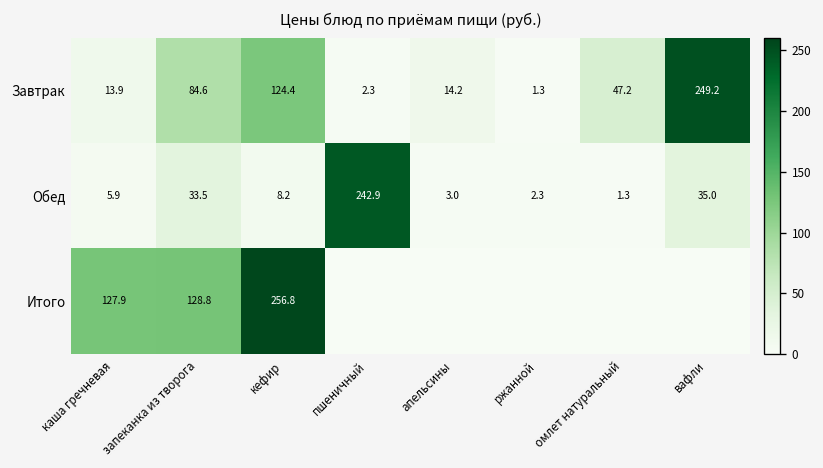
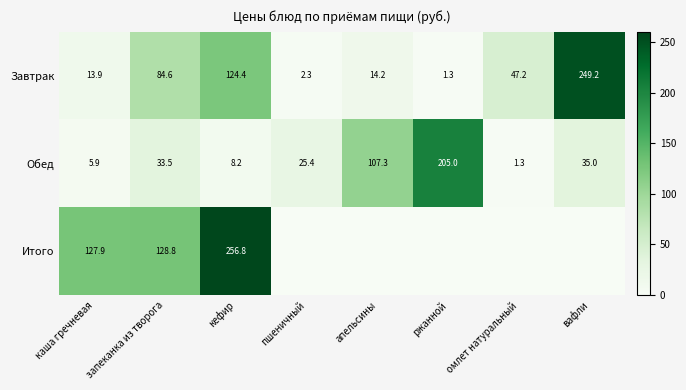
  {
    "Завтрак": {
      "каша гречневая": 13.9,
      "запеканка из творога": 84.6,
      "кефир": 124.4,
      "пшеничный": 2.3,
      "апельсины": 14.2,
      "ржанной": 1.3,
      "омлет натуральный": 47.2,
      "вафли": 249.2
    },
    "Обед": {
      "каша гречневая": 5.9,
      "запеканка из творога": 33.5,
      "кефир": 8.2,
-     "пшеничный": 242.9,
-     "апельсины": 3.0,
-     "ржанной": 2.3,
+     "пшеничный": 25.4,
+     "апельсины": 107.3,
+     "ржанной": 205.0,
      "омлет натуральный": 1.3,
      "вафли": 35.0
    },
    "Итого": {
      "каша гречневая": 127.9,
      "запеканка из творога": 128.8,
      "кефир": 256.8
    }
  }
